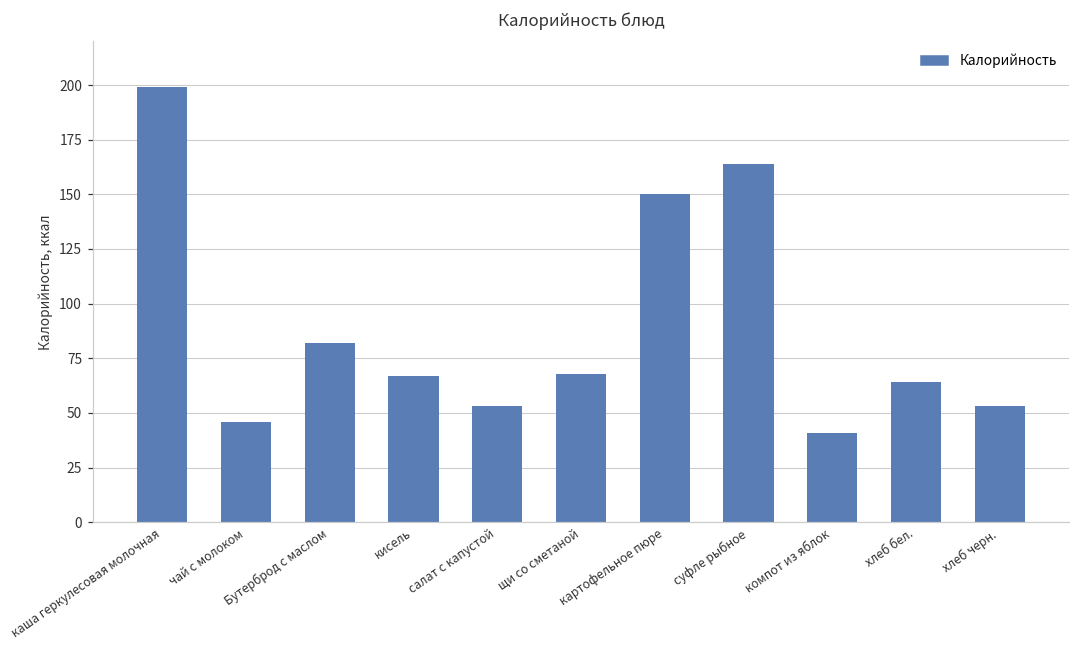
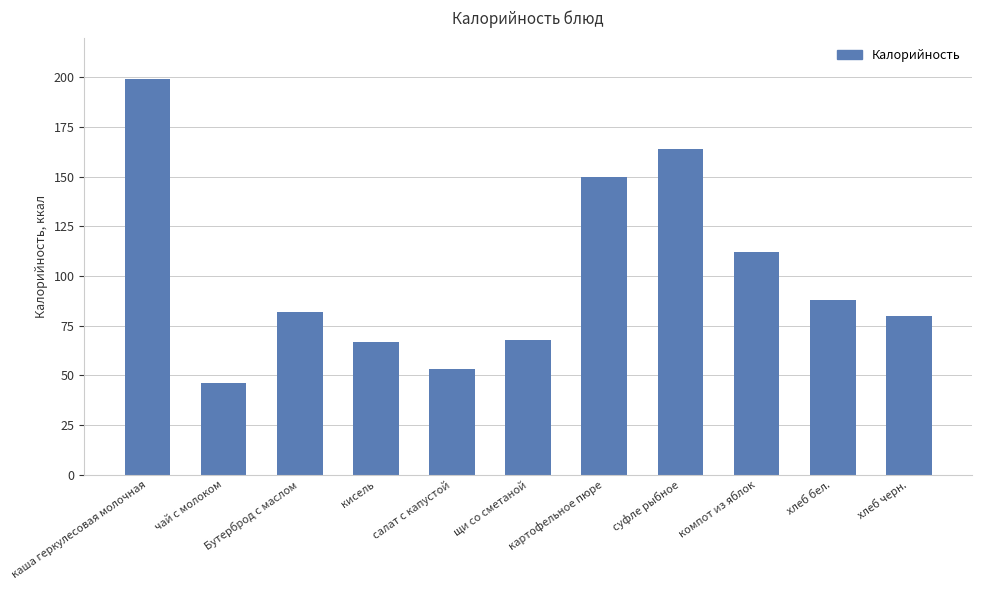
  {
    "каша геркулесовая молочная": 199,
    "чай с молоком": 46,
    "Бутерброд с маслом": 82,
    "кисель": 67,
    "салат с капустой": 53,
    "щи со сметаной": 68,
    "картофельное пюре": 150,
    "суфле рыбное": 164,
-   "компот из яблок": 41,
-   "хлеб бел.": 64,
-   "хлеб черн.": 53
+   "компот из яблок": 112,
+   "хлеб бел.": 88,
+   "хлеб черн.": 80
  }
